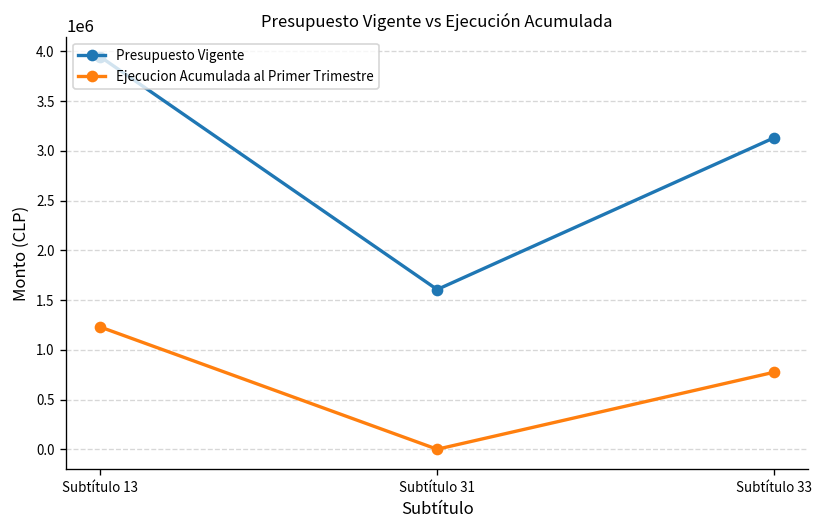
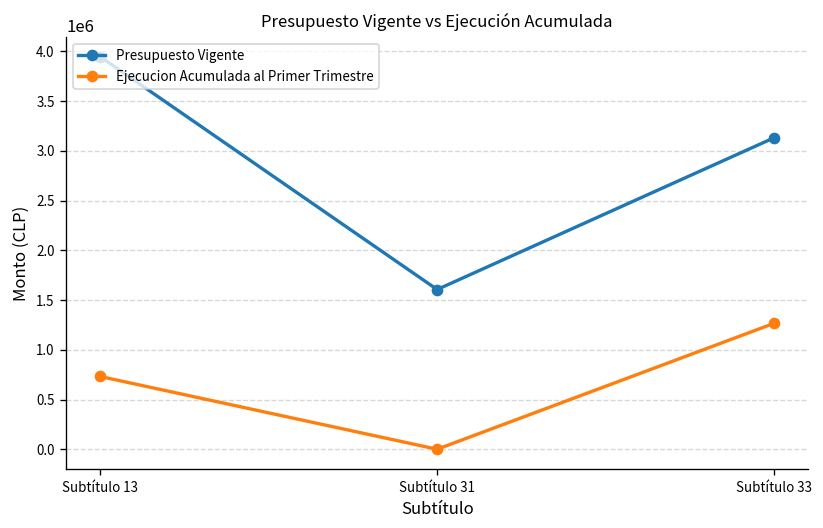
  {
    "Presupuesto Vigente": {
      "Subtítulo 31": 1600000,
      "Subtítulo 33": 3100000
    },
    "Ejecucion Acumulada al Primer Trimestre": {
-     "Subtítulo 13": 1200000,
+     "Subtítulo 13": 700000,
      "Subtítulo 31": 0,
-     "Subtítulo 33": 800000
+     "Subtítulo 33": 1300000
    }
  }
